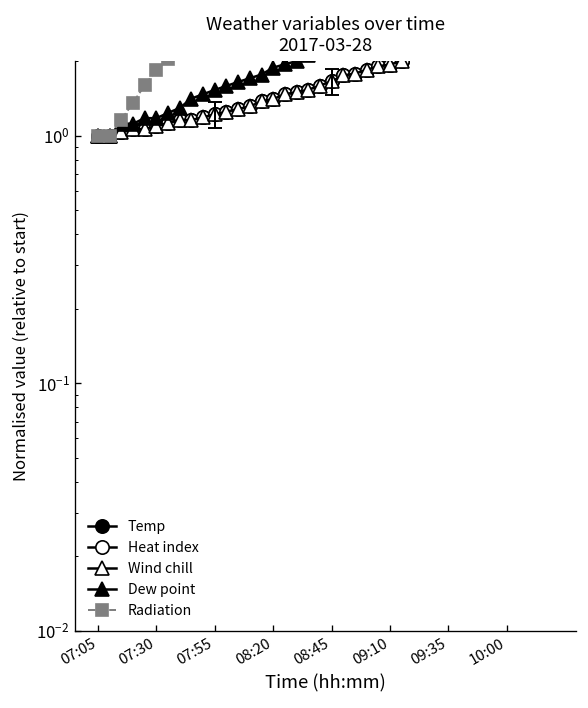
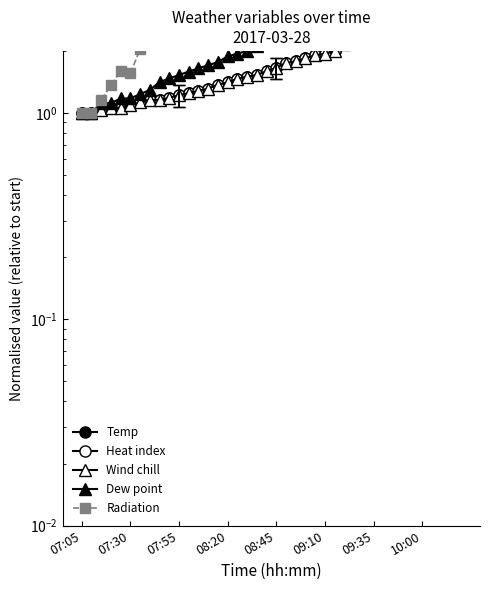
  {
    "Radiation": {
-     "07:30": 1.8
+     "07:30": 1.6
    }
  }
